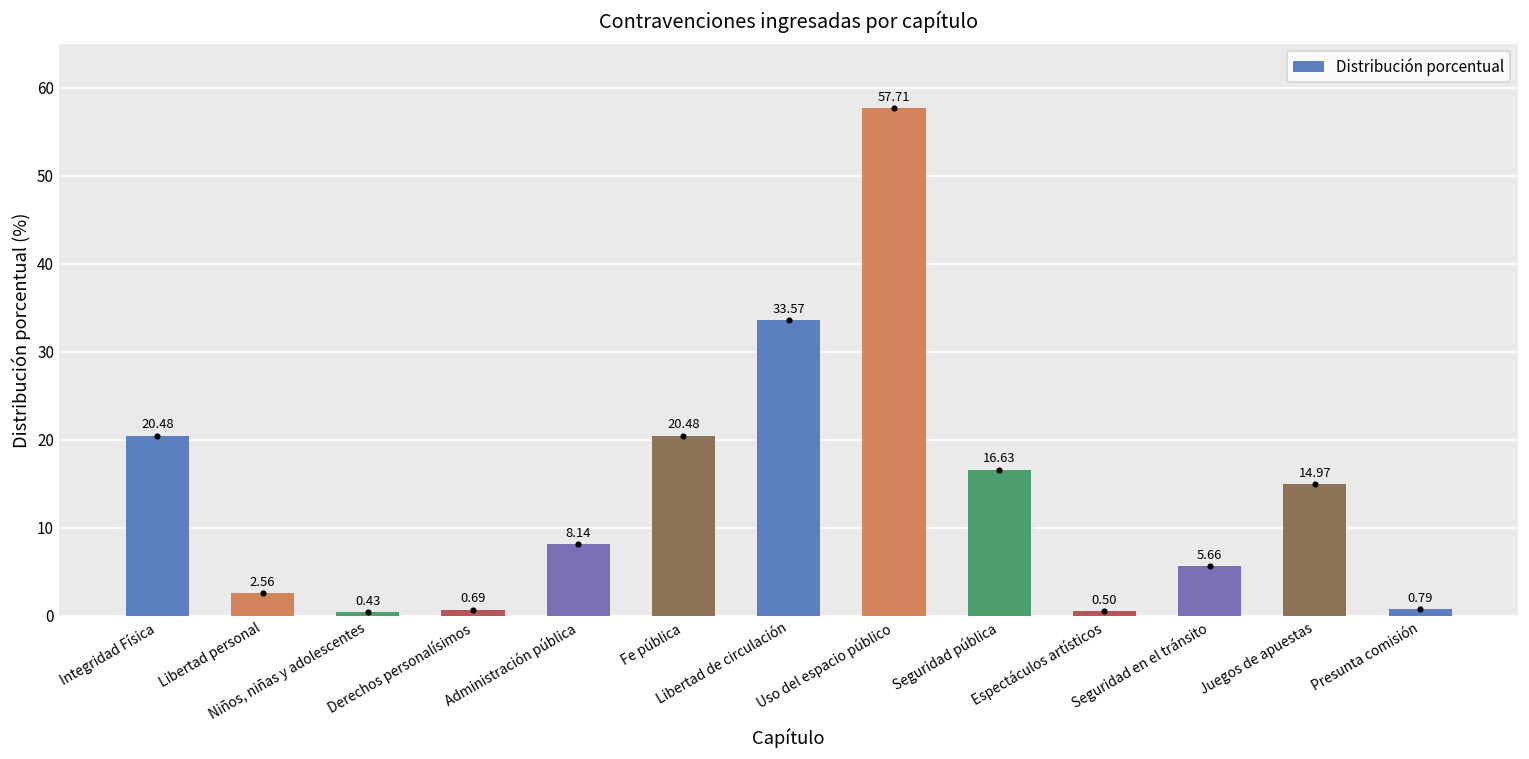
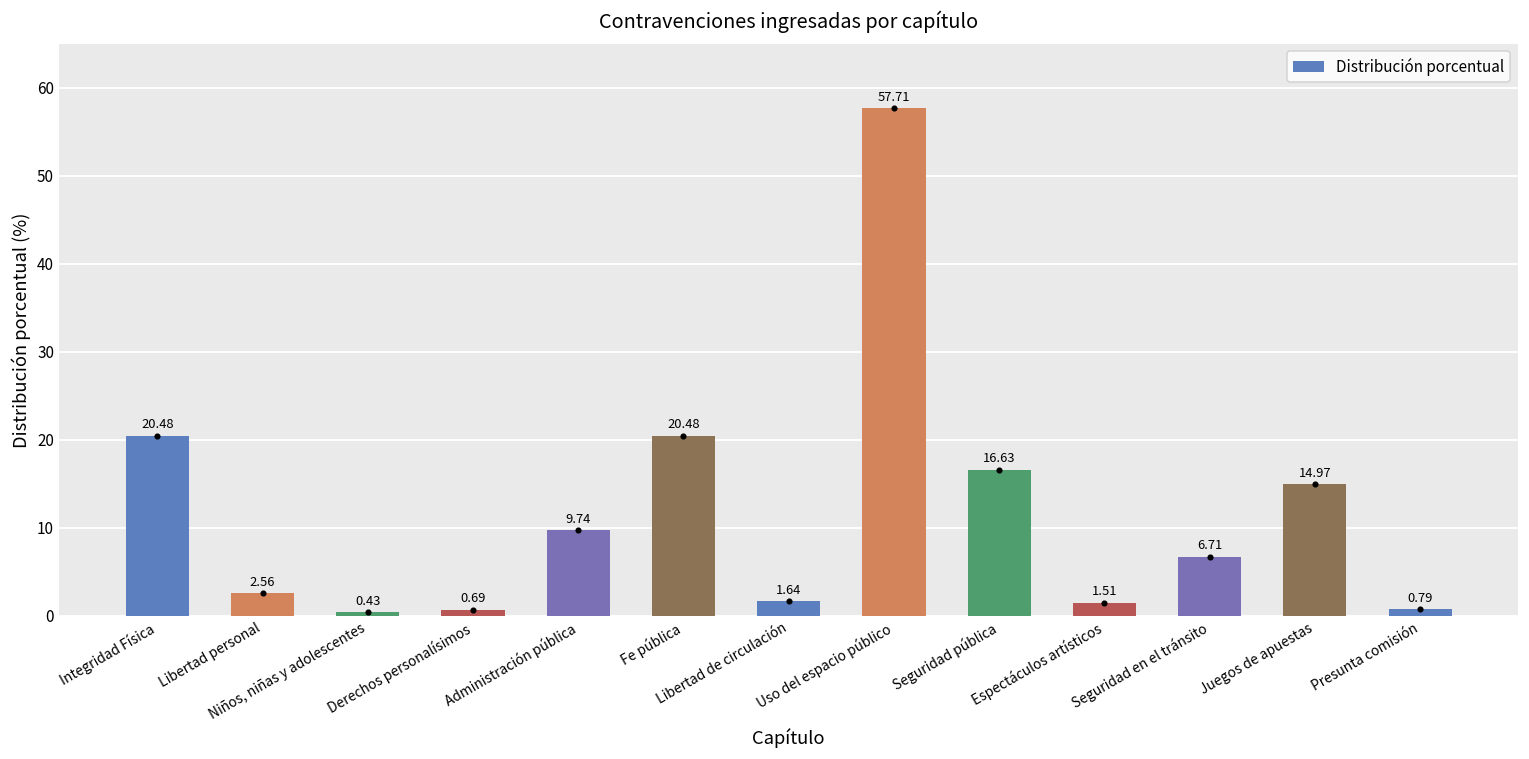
  {
    "Distribución porcentual": {
      "Integridad Física": 20.48,
      "Libertad personal": 2.56,
      "Niños, niñas y adolescentes": 0.43,
      "Derechos personalísimos": 0.69,
-     "Administración pública": 8.14,
+     "Administración pública": 9.74,
      "Fe pública": 20.48,
-     "Libertad de circulación": 33.57,
+     "Libertad de circulación": 1.64,
      "Uso del espacio público": 57.71,
      "Seguridad pública": 16.63,
-     "Espectáculos artísticos": 0.50,
-     "Seguridad en el tránsito": 5.66,
+     "Espectáculos artísticos": 1.51,
+     "Seguridad en el tránsito": 6.71,
      "Juegos de apuestas": 14.97,
      "Presunta comisión": 0.79
    }
  }
